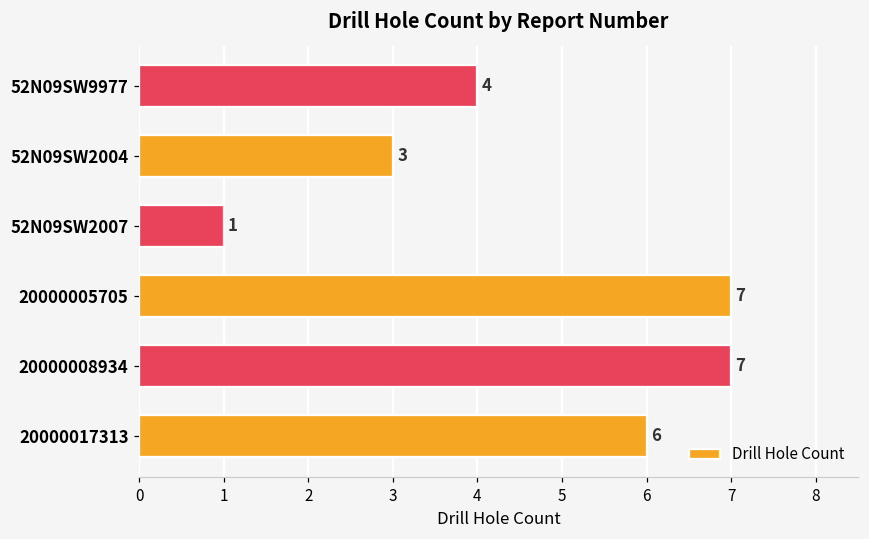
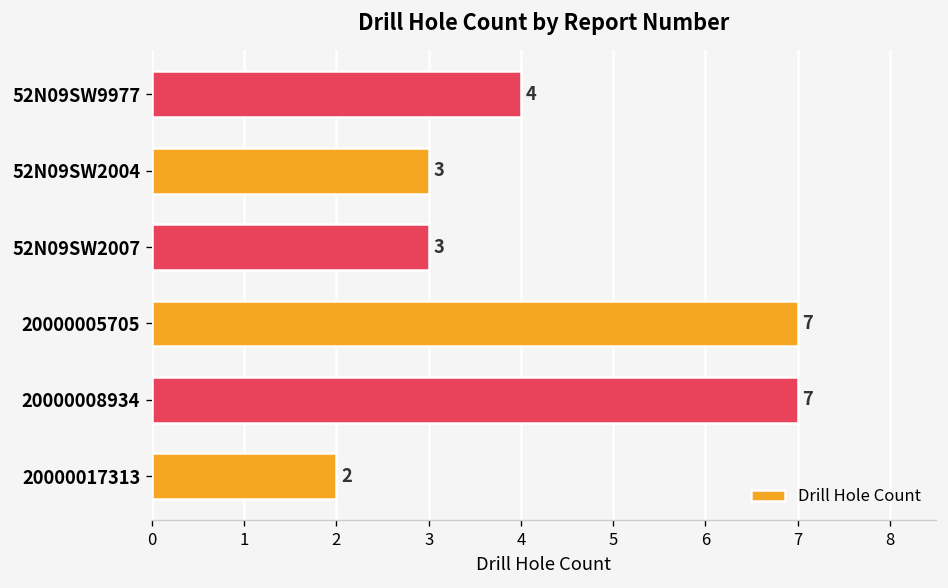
  {
    "52N09SW9977": 4,
    "52N09SW2004": 3,
-   "52N09SW2007": 1,
+   "52N09SW2007": 3,
    "20000005705": 7,
    "20000008934": 7,
-   "20000017313": 6
+   "20000017313": 2
  }
